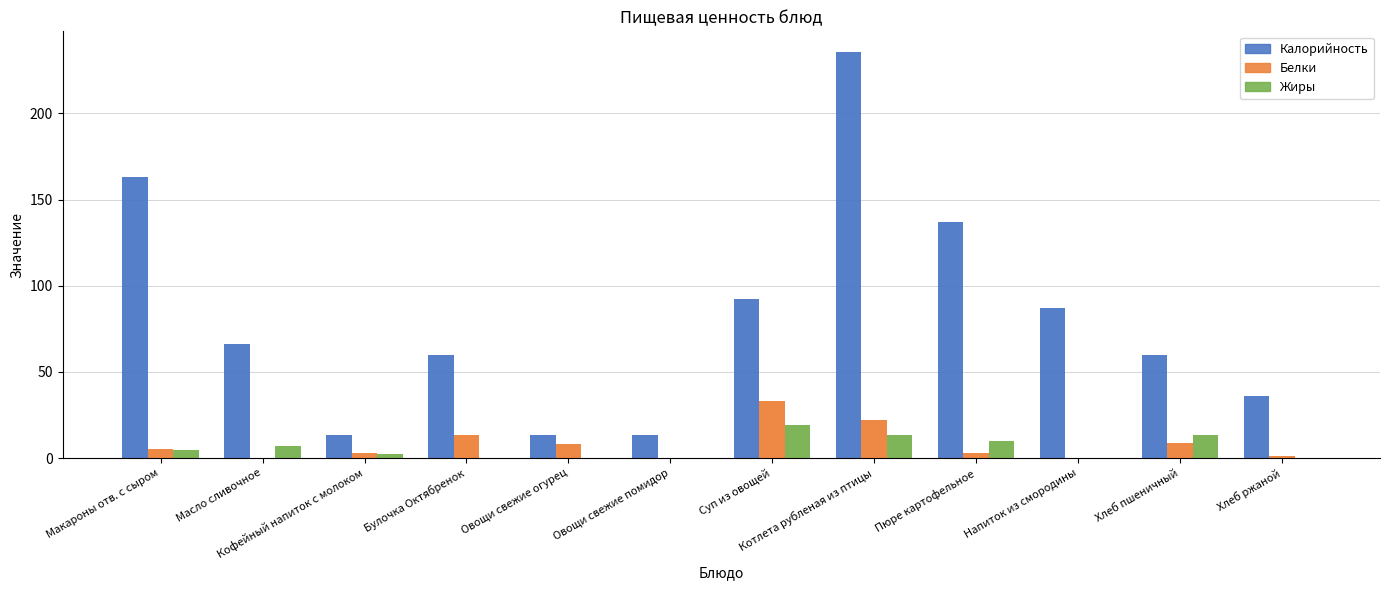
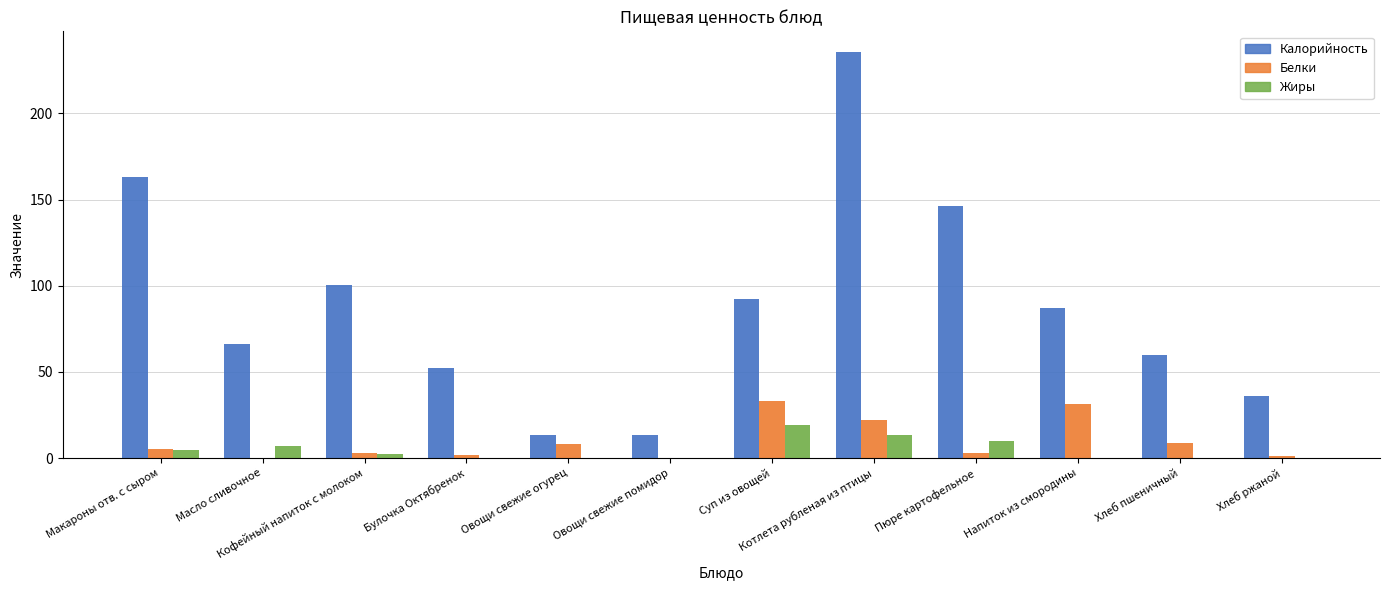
  {
    "Калорийность": {
      "Макароны отв. с сыром": 163,
      "Масло сливочное": 66,
-     "Кофейный напиток с молоком": 13,
-     "Булочка Октябренок": 60,
+     "Кофейный напиток с молоком": 101,
+     "Булочка Октябренок": 53,
      "Овощи свежие огурец": 13,
      "Овощи свежие помидор": 13,
      "Суп из овощей": 92,
      "Котлета рубленая из птицы": 236,
-     "Пюре картофельное": 137,
+     "Пюре картофельное": 146,
      "Напиток из смородины": 87,
      "Хлеб пшеничный": 60,
      "Хлеб ржаной": 36
    },
    "Белки": {
      "Макароны отв. с сыром": 6,
      "Кофейный напиток с молоком": 3,
-     "Булочка Октябренок": 13,
+     "Булочка Октябренок": 2,
      "Овощи свежие огурец": 8,
      "Овощи свежие помидор": 0,
      "Суп из овощей": 33,
      "Котлета рубленая из птицы": 22,
      "Пюре картофельное": 3,
-     "Напиток из смородины": 0,
+     "Напиток из смородины": 31,
      "Хлеб пшеничный": 9
    },
    "Жиры": {
      "Макароны отв. с сыром": 5,
      "Масло сливочное": 7,
      "Кофейный напиток с молоком": 3,
      "Овощи свежие огурец": 0,
      "Овощи свежие помидор": 0,
      "Суп из овощей": 19,
      "Котлета рубленая из птицы": 13,
      "Пюре картофельное": 10,
      "Напиток из смородины": 0,
-     "Хлеб пшеничный": 14
+     "Хлеб пшеничный": 0
    }
  }
